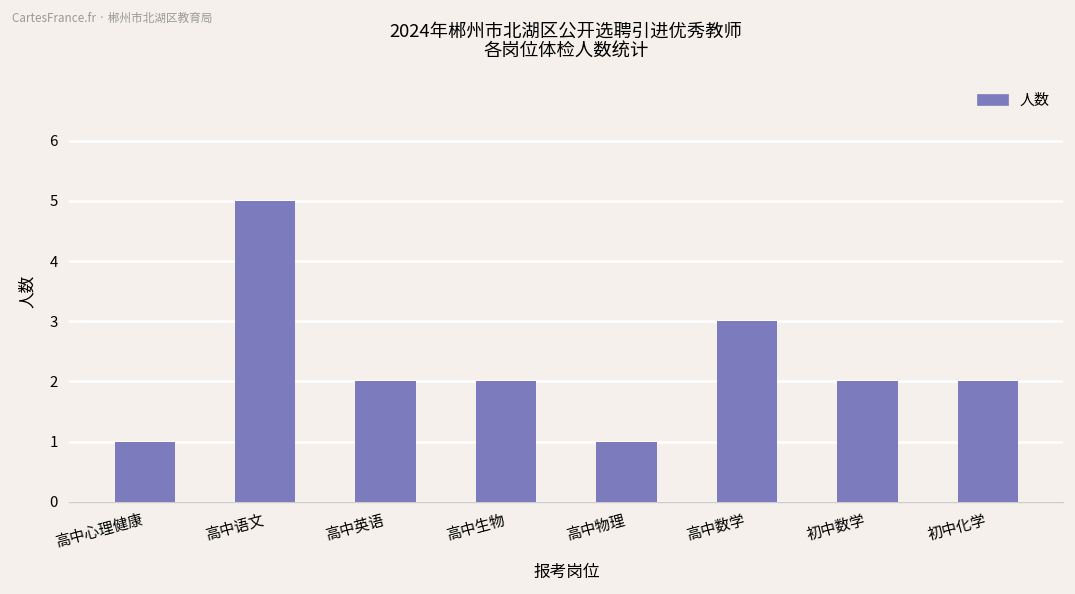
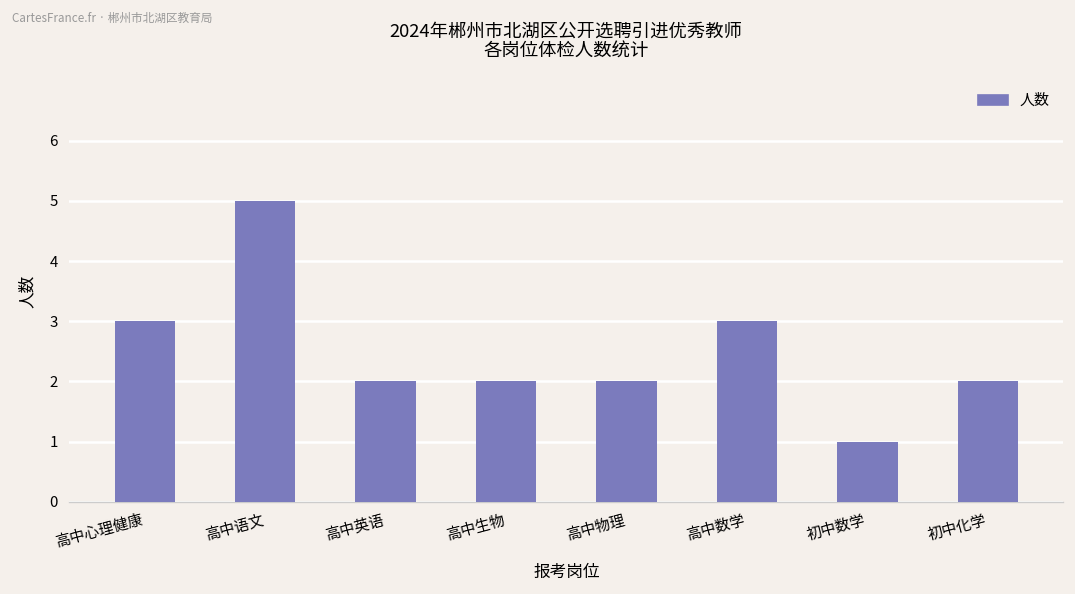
  {
-   "高中心理健康": 1,
+   "高中心理健康": 3,
    "高中语文": 5,
    "高中英语": 2,
    "高中生物": 2,
-   "高中物理": 1,
+   "高中物理": 2,
    "高中数学": 3,
-   "初中数学": 2,
+   "初中数学": 1,
    "初中化学": 2
  }
